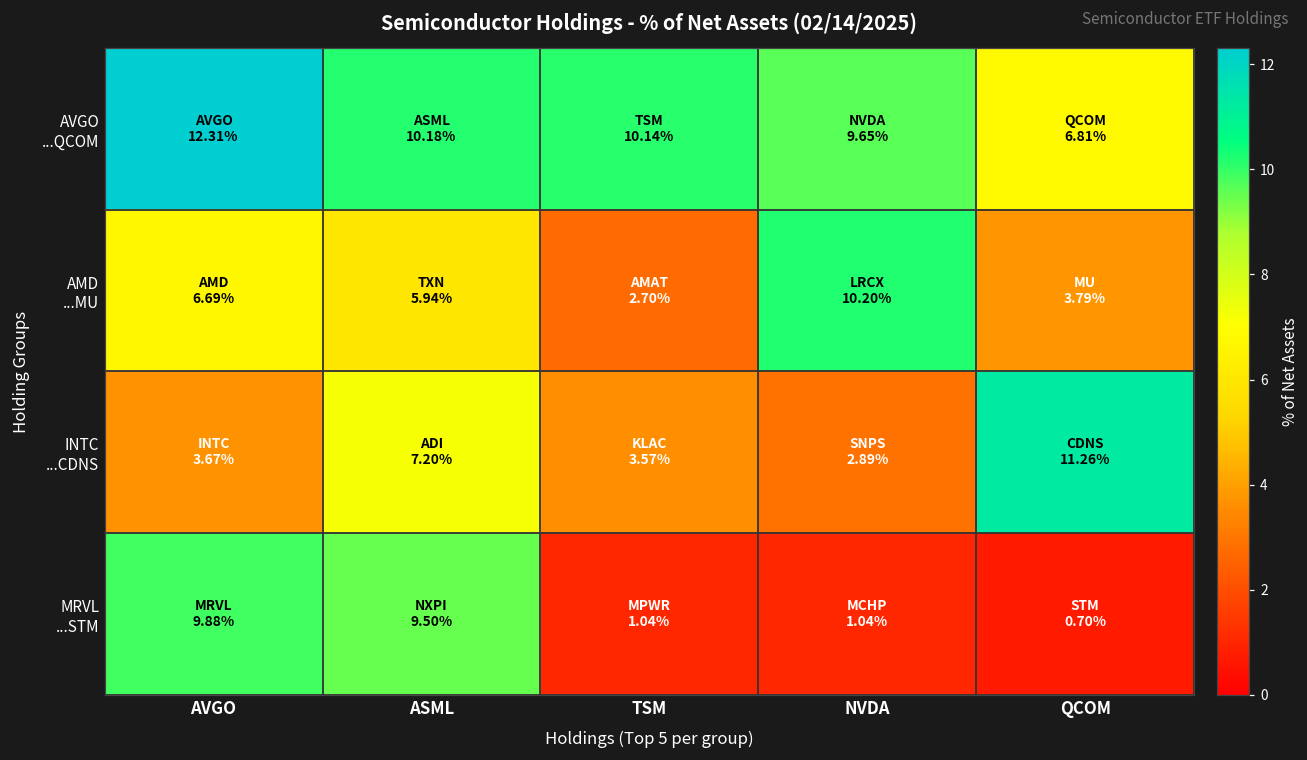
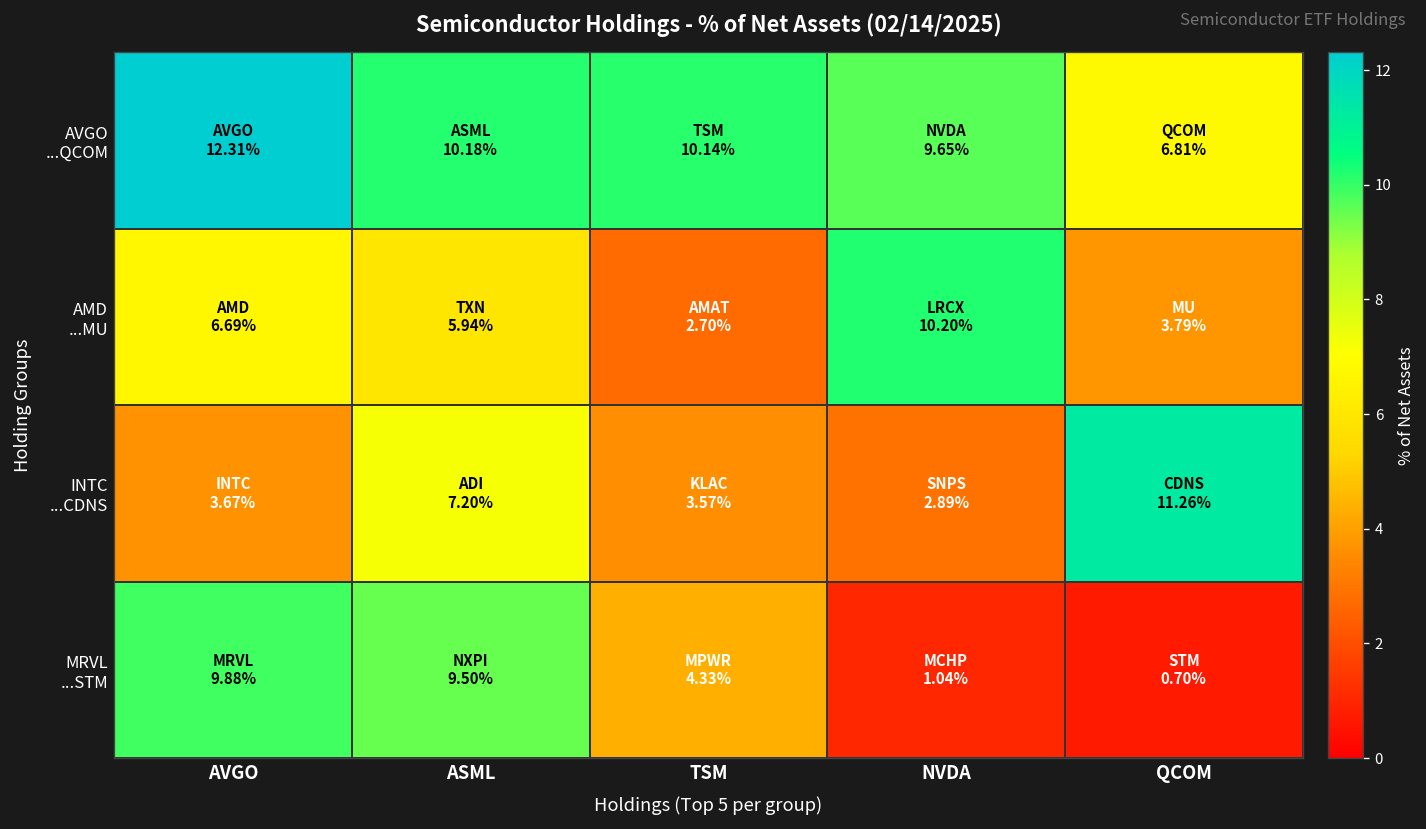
  {
    "AVGO ...QCOM": {
      "AVGO": "12.31%",
      "ASML": "10.18%",
      "TSM": "10.14%",
      "NVDA": "9.65%",
      "QCOM": "6.81%"
    },
    "AMD ...MU": {
      "AVGO": "6.69%",
      "ASML": "5.94%",
      "TSM": "2.70%",
      "NVDA": "10.20%",
      "QCOM": "3.79%"
    },
    "INTC ...CDNS": {
      "AVGO": "3.67%",
      "ASML": "7.20%",
      "TSM": "3.57%",
      "NVDA": "2.89%",
      "QCOM": "11.26%"
    },
    "MRVL ...STM": {
      "AVGO": "9.88%",
      "ASML": "9.50%",
-     "TSM": "1.04%",
+     "TSM": "4.33%",
      "NVDA": "1.04%",
      "QCOM": "0.70%"
    }
  }
